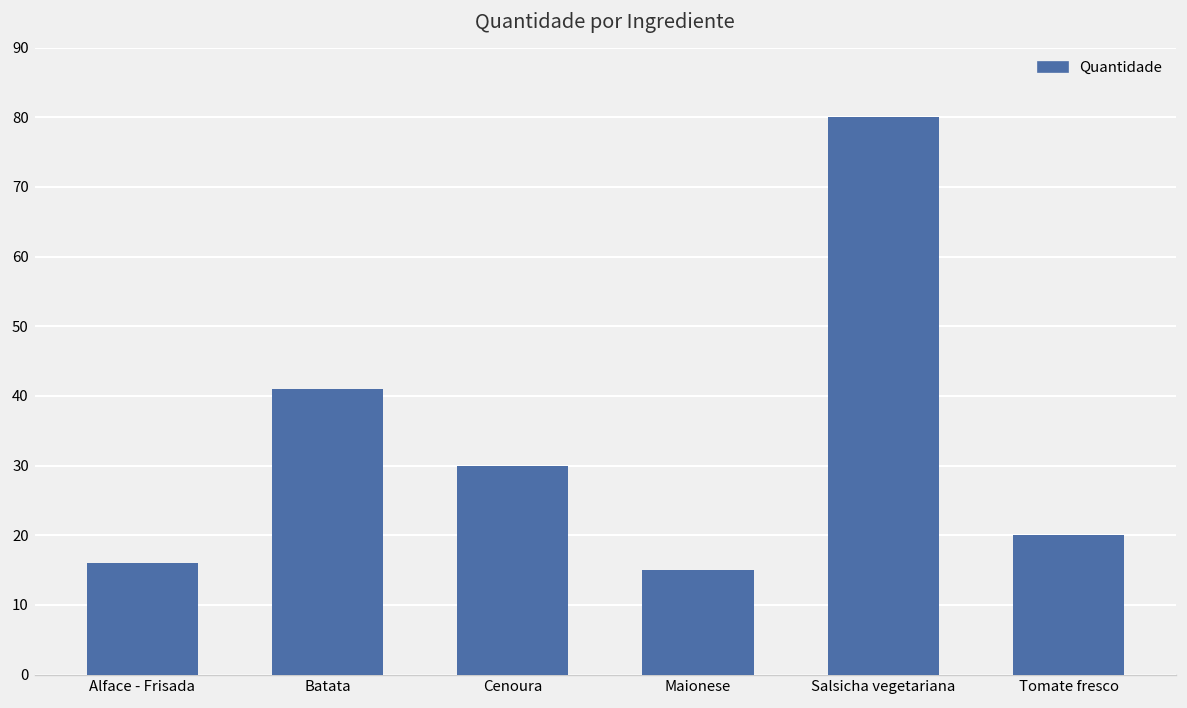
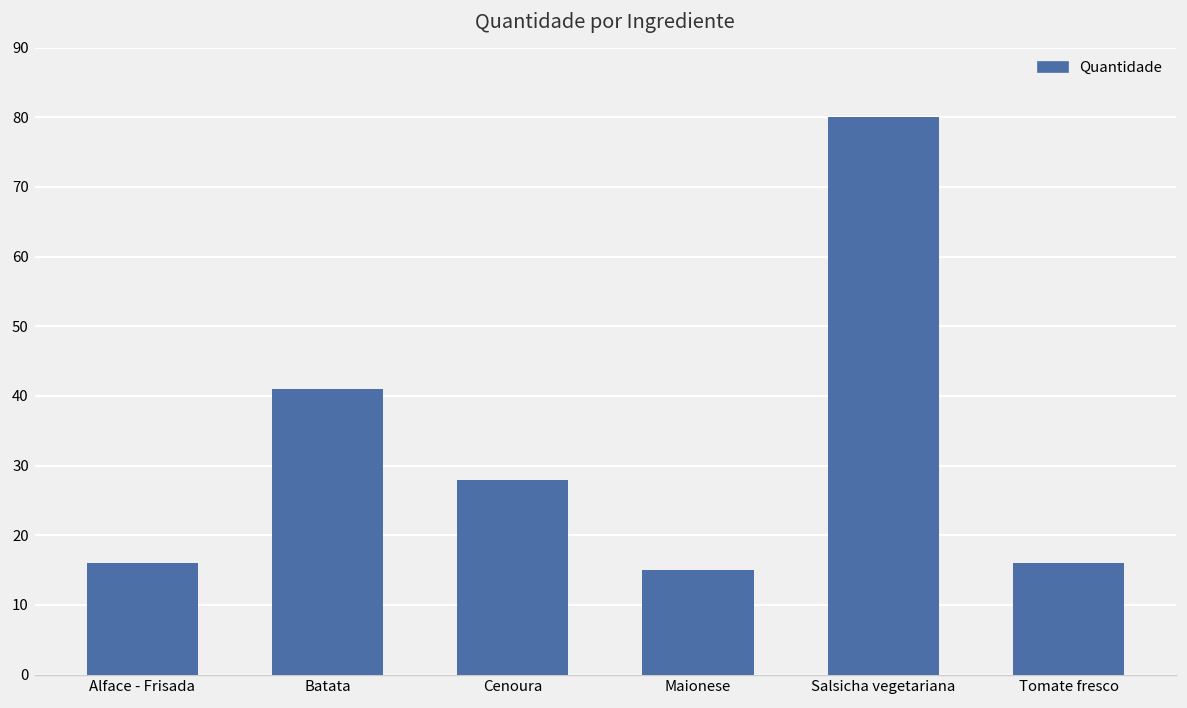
  {
    "Alface - Frisada": 16,
    "Batata": 41,
-   "Cenoura": 30,
+   "Cenoura": 28,
    "Maionese": 15,
    "Salsicha vegetariana": 80,
-   "Tomate fresco": 20
+   "Tomate fresco": 16
  }
